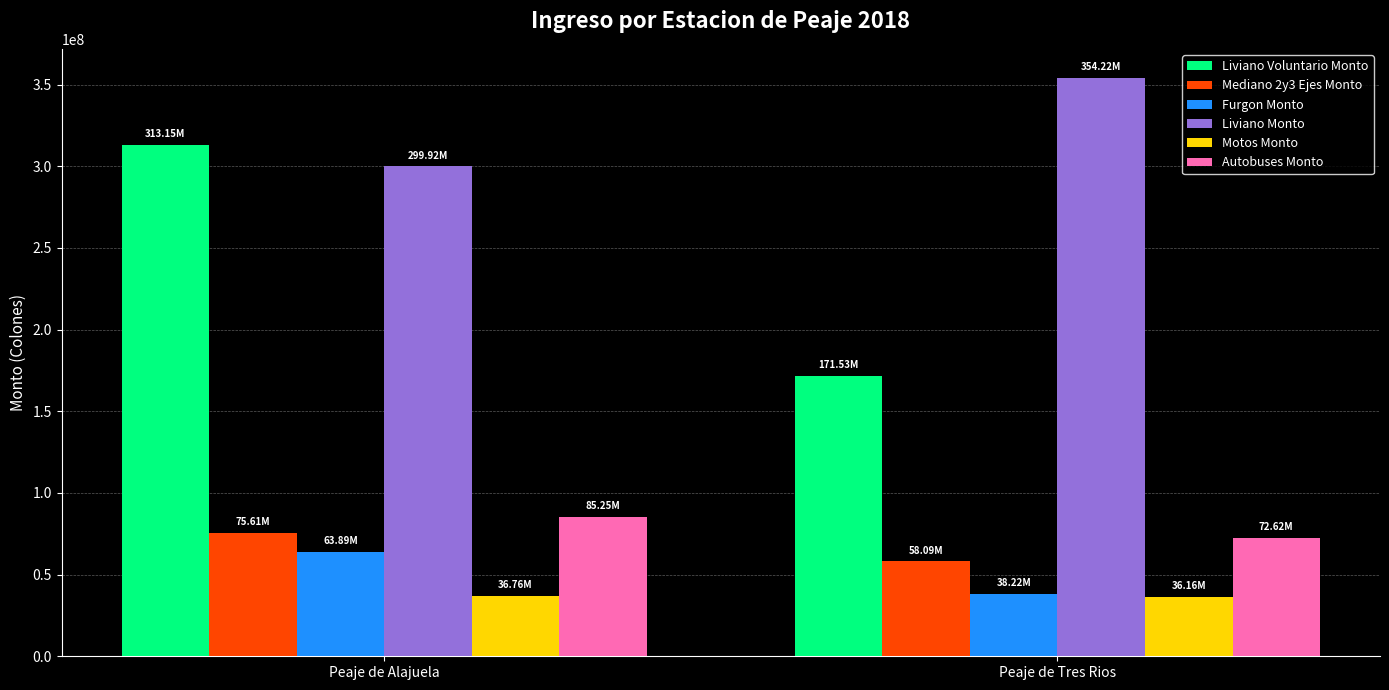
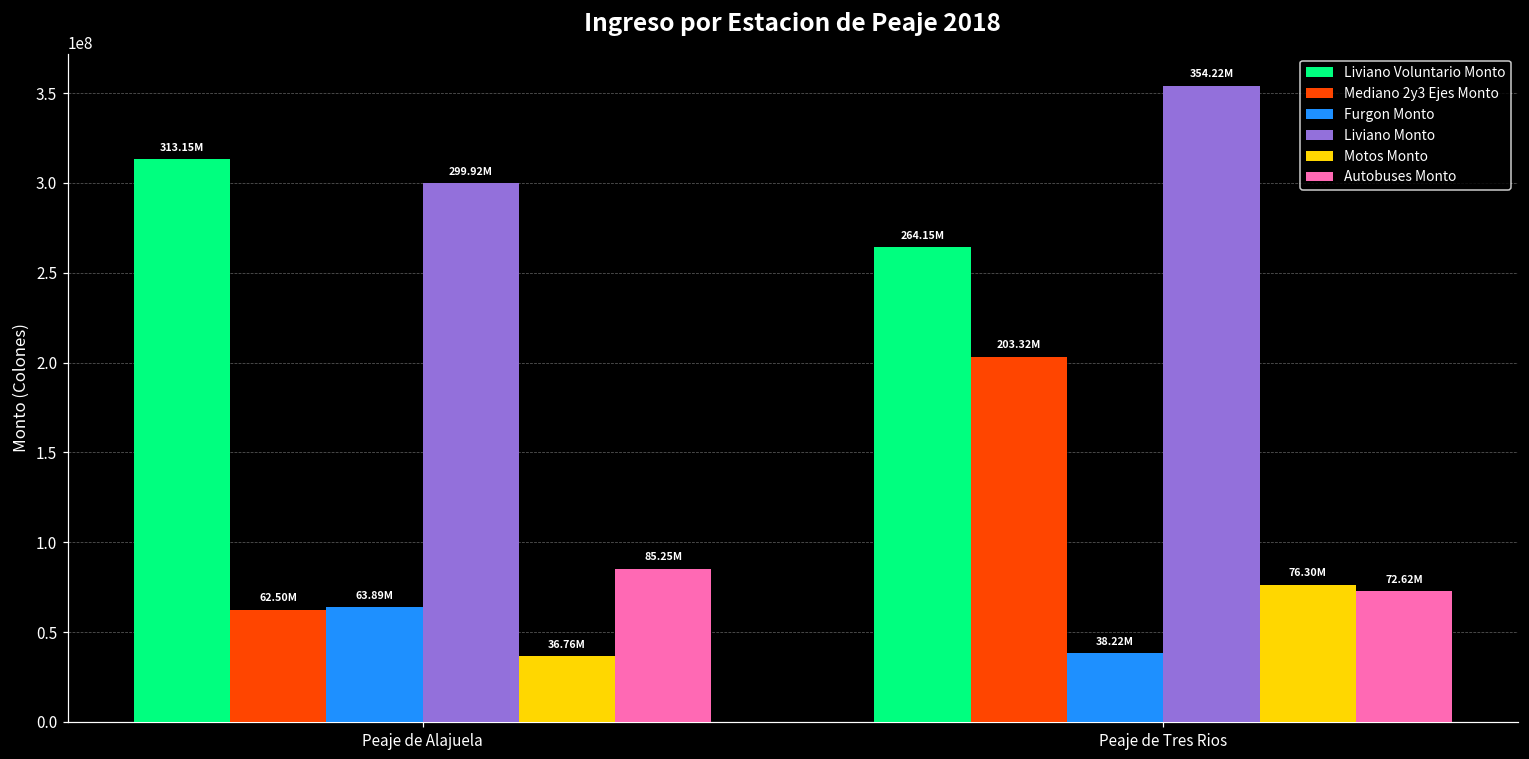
  {
    "Liviano Voluntario Monto": {
      "Peaje de Alajuela": "313.15M",
-     "Peaje de Tres Rios": "171.53M"
+     "Peaje de Tres Rios": "264.15M"
    },
    "Mediano 2y3 Ejes Monto": {
-     "Peaje de Alajuela": "75.61M",
-     "Peaje de Tres Rios": "58.09M"
+     "Peaje de Alajuela": "62.50M",
+     "Peaje de Tres Rios": "203.32M"
    },
    "Furgon Monto": {
      "Peaje de Alajuela": "63.89M",
      "Peaje de Tres Rios": "38.22M"
    },
    "Liviano Monto": {
      "Peaje de Alajuela": "299.92M",
      "Peaje de Tres Rios": "354.22M"
    },
    "Motos Monto": {
      "Peaje de Alajuela": "36.76M",
-     "Peaje de Tres Rios": "36.16M"
+     "Peaje de Tres Rios": "76.30M"
    },
    "Autobuses Monto": {
      "Peaje de Alajuela": "85.25M",
      "Peaje de Tres Rios": "72.62M"
    }
  }
